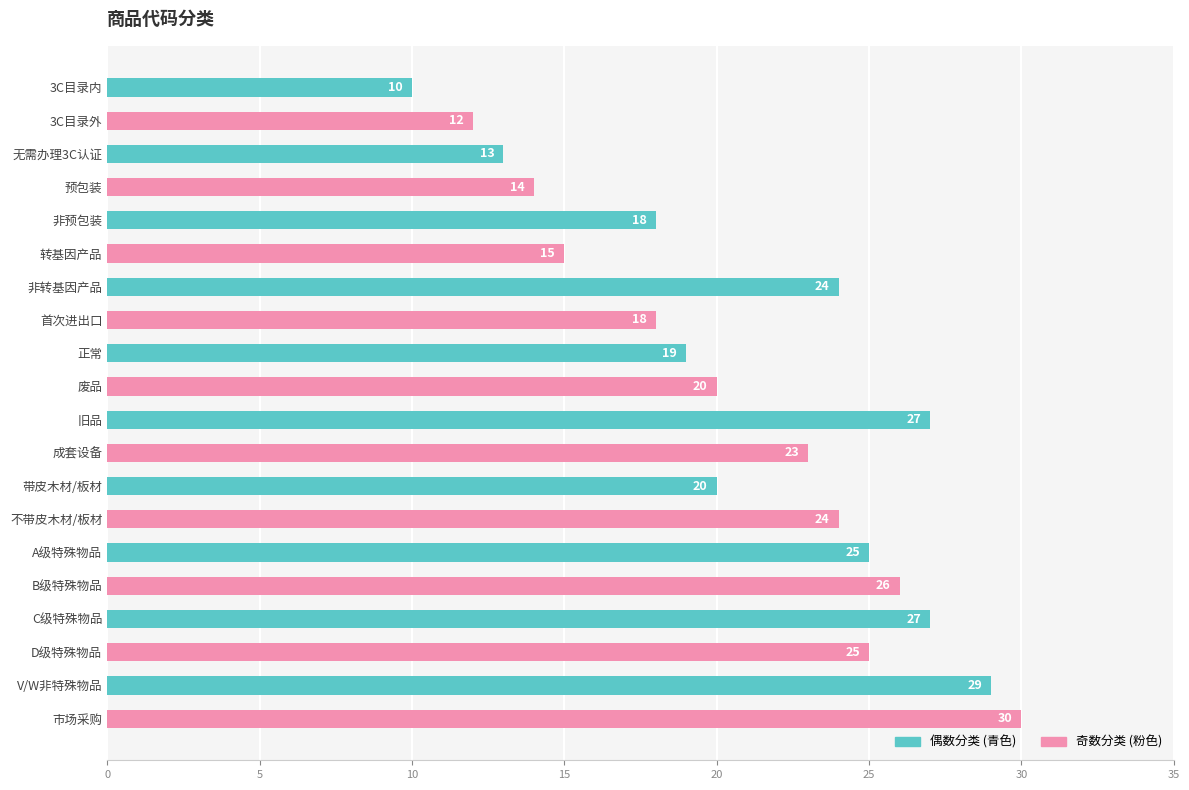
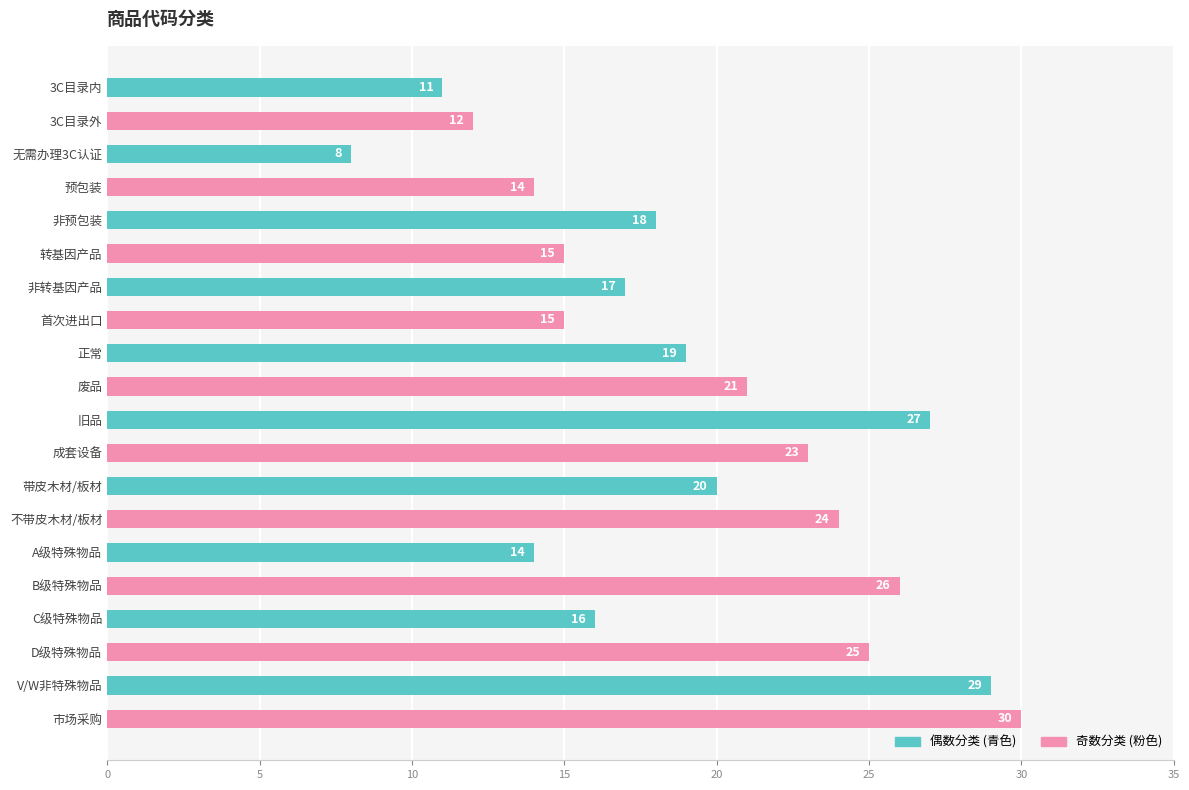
  {
-   "3C目录内": 10,
+   "3C目录内": 11,
    "3C目录外": 12,
-   "无需办理3C认证": 13,
+   "无需办理3C认证": 8,
    "预包装": 14,
    "非预包装": 18,
    "转基因产品": 15,
-   "非转基因产品": 24,
-   "首次进出口": 18,
+   "非转基因产品": 17,
+   "首次进出口": 15,
    "正常": 19,
-   "废品": 20,
+   "废品": 21,
    "旧品": 27,
    "成套设备": 23,
    "带皮木材/板材": 20,
    "不带皮木材/板材": 24,
-   "A级特殊物品": 25,
+   "A级特殊物品": 14,
    "B级特殊物品": 26,
-   "C级特殊物品": 27,
+   "C级特殊物品": 16,
    "D级特殊物品": 25,
    "V/W非特殊物品": 29,
    "市场采购": 30
  }
